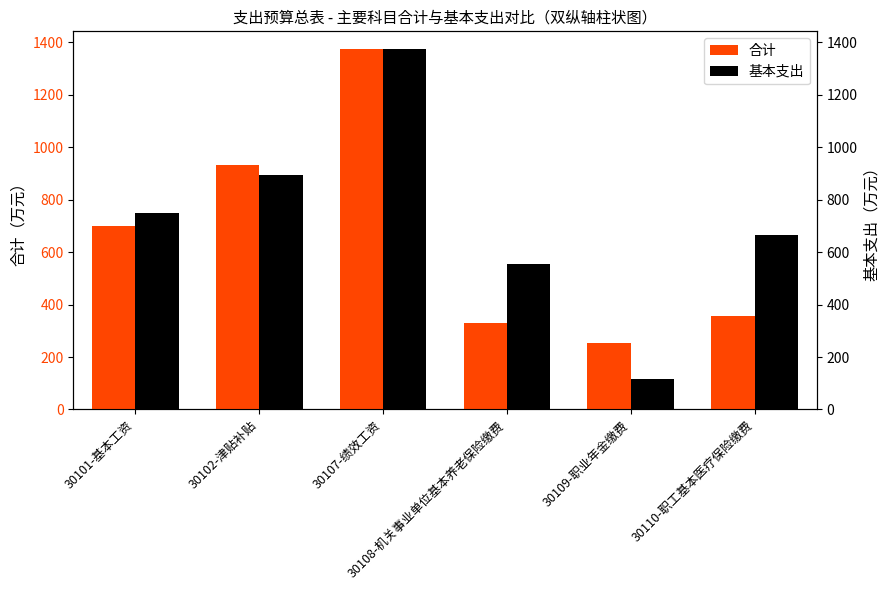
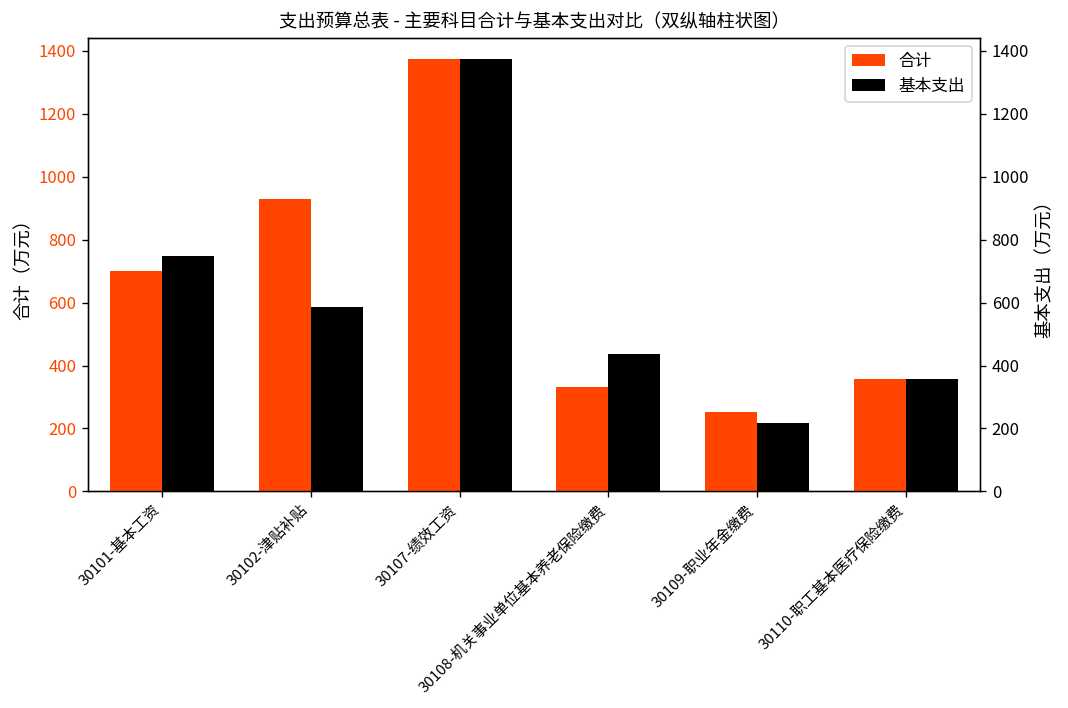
  {
    "合计": {
      "30101-基本工资": 700,
      "30102-津贴补贴": 930,
      "30107-绩效工资": 1370,
      "30108-机关事业单位基本养老保险缴费": 330,
      "30109-职业年金缴费": 250,
      "30110-职工基本医疗保险缴费": 360
    },
    "基本支出": {
      "30101-基本工资": 750,
-     "30102-津贴补贴": 890,
+     "30102-津贴补贴": 590,
      "30107-绩效工资": 1370,
-     "30108-机关事业单位基本养老保险缴费": 550,
-     "30109-职业年金缴费": 120,
-     "30110-职工基本医疗保险缴费": 660
+     "30108-机关事业单位基本养老保险缴费": 440,
+     "30109-职业年金缴费": 220,
+     "30110-职工基本医疗保险缴费": 360
    }
  }
